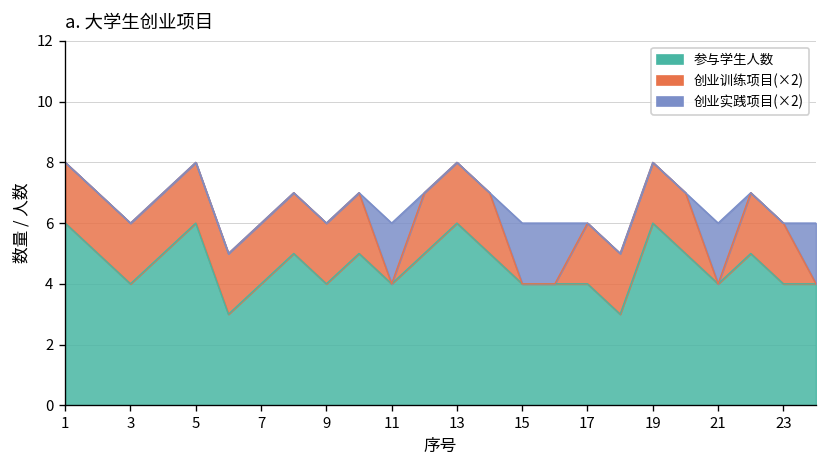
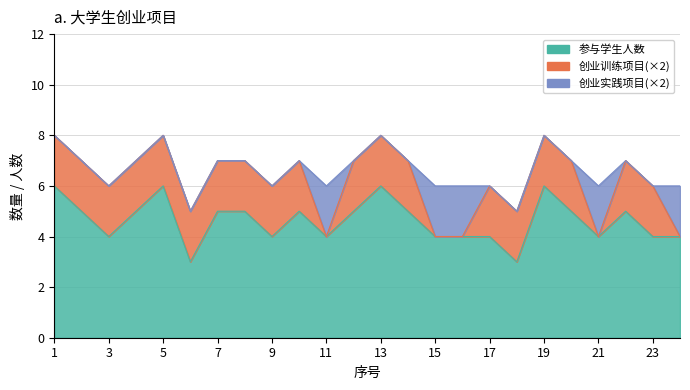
  {
    "参与学生人数": {
      "1": 6,
      "3": 4,
      "5": 6,
-     "7": 4,
+     "7": 5,
      "9": 4,
      "13": 6,
      "17": 4,
      "19": 6,
      "23": 4
    },
    "创业实践项目(×2)": {
      "11": 6,
      "15": 6,
      "21": 6
    }
  }
